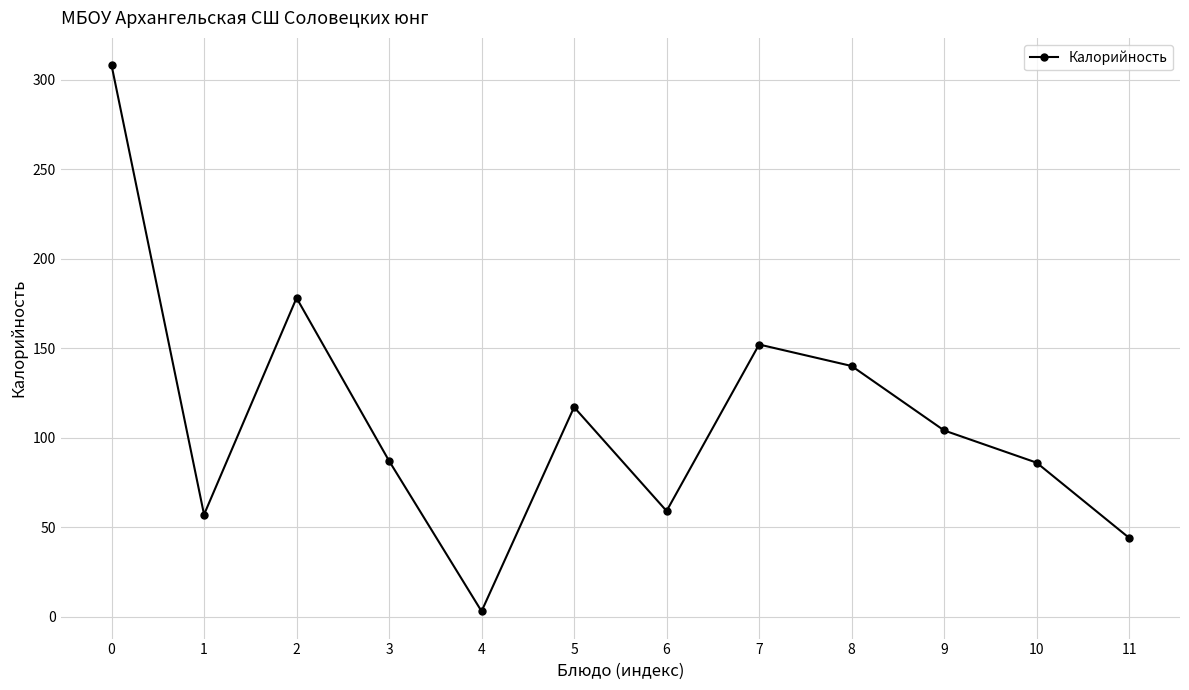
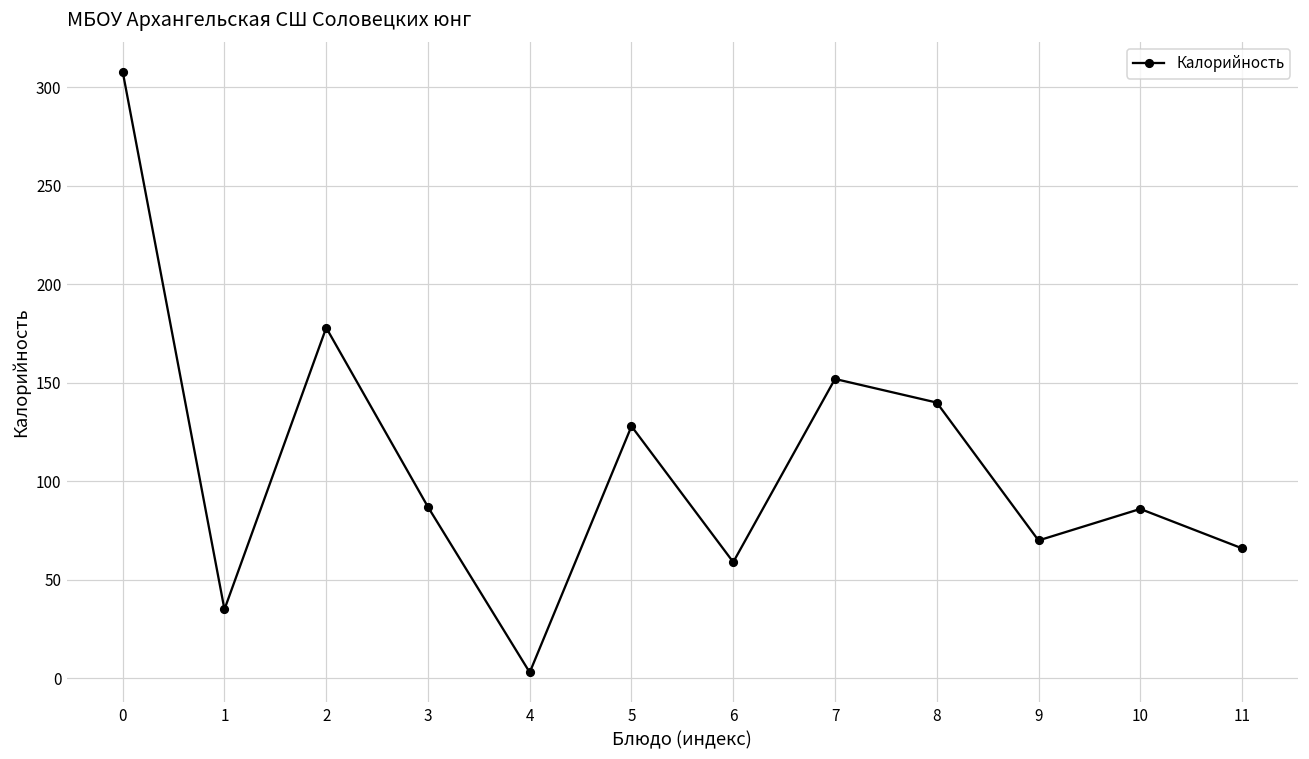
  {
    "0": 308,
-   "1": 57,
+   "1": 35,
    "2": 178,
    "3": 87,
    "4": 3,
-   "5": 117,
+   "5": 128,
    "6": 59,
    "7": 152,
    "8": 140,
-   "9": 104,
+   "9": 70,
    "10": 86,
-   "11": 44
+   "11": 66
  }
